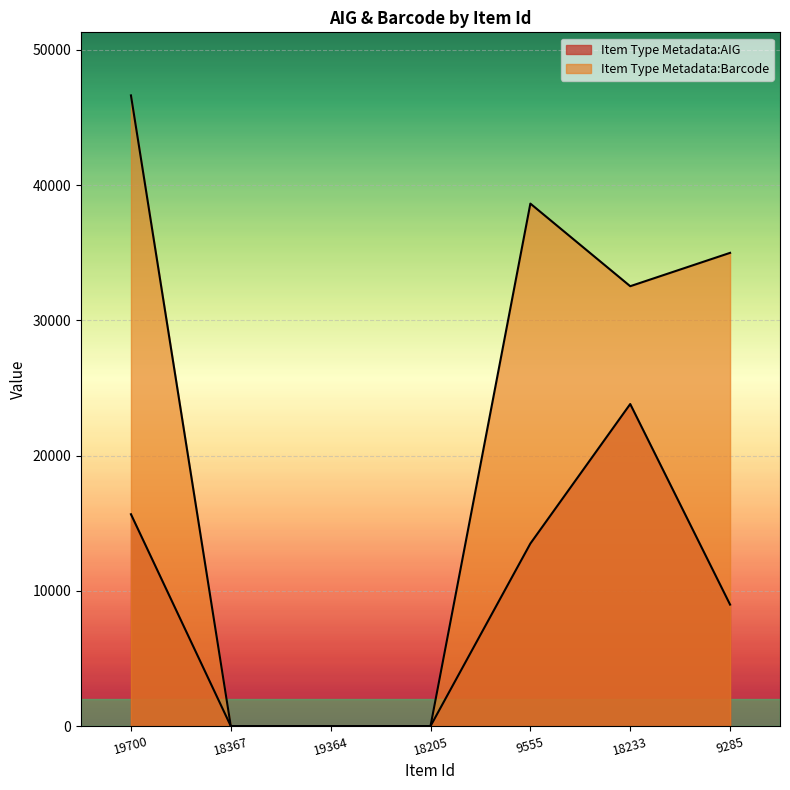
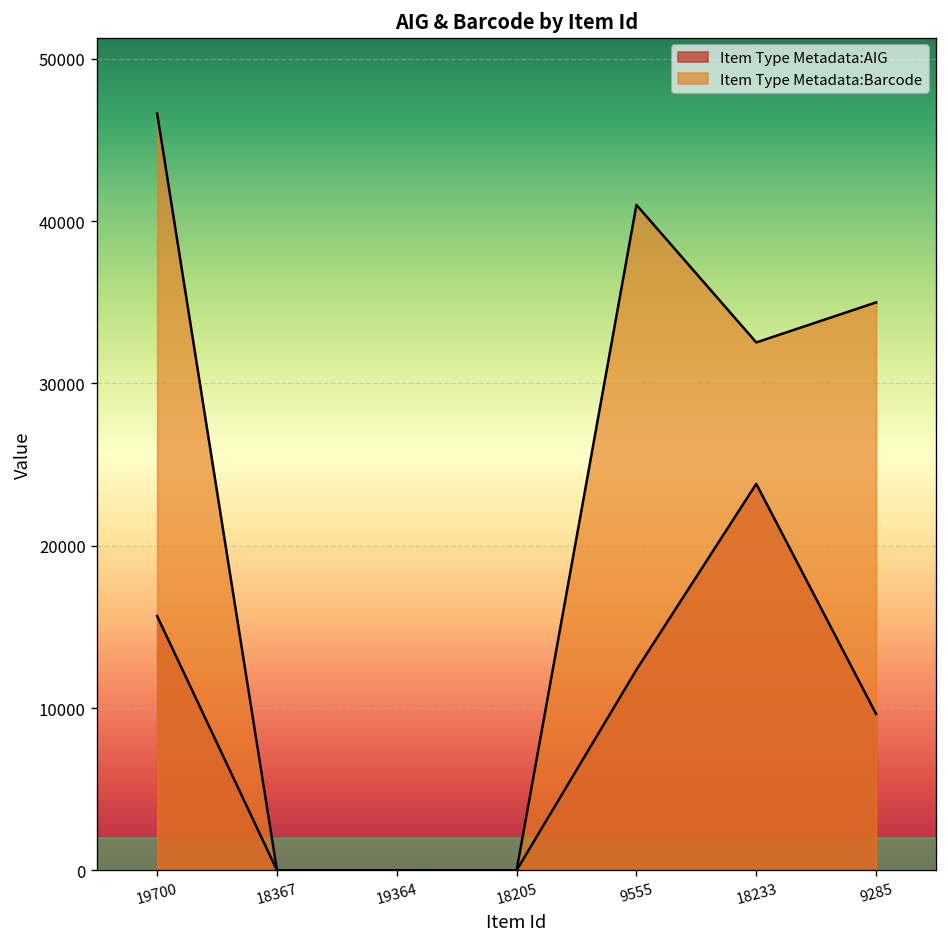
  {
    "Item Type Metadata:AIG": {
      "19700": 15700,
-     "9555": 13500,
+     "9555": 12400,
      "18233": 23800,
-     "9285": 9000
+     "9285": 9600
    },
    "Item Type Metadata:Barcode": {
      "19700": 46600,
-     "9555": 38600,
+     "9555": 41000,
      "18233": 32500,
      "9285": 35000
    }
  }
